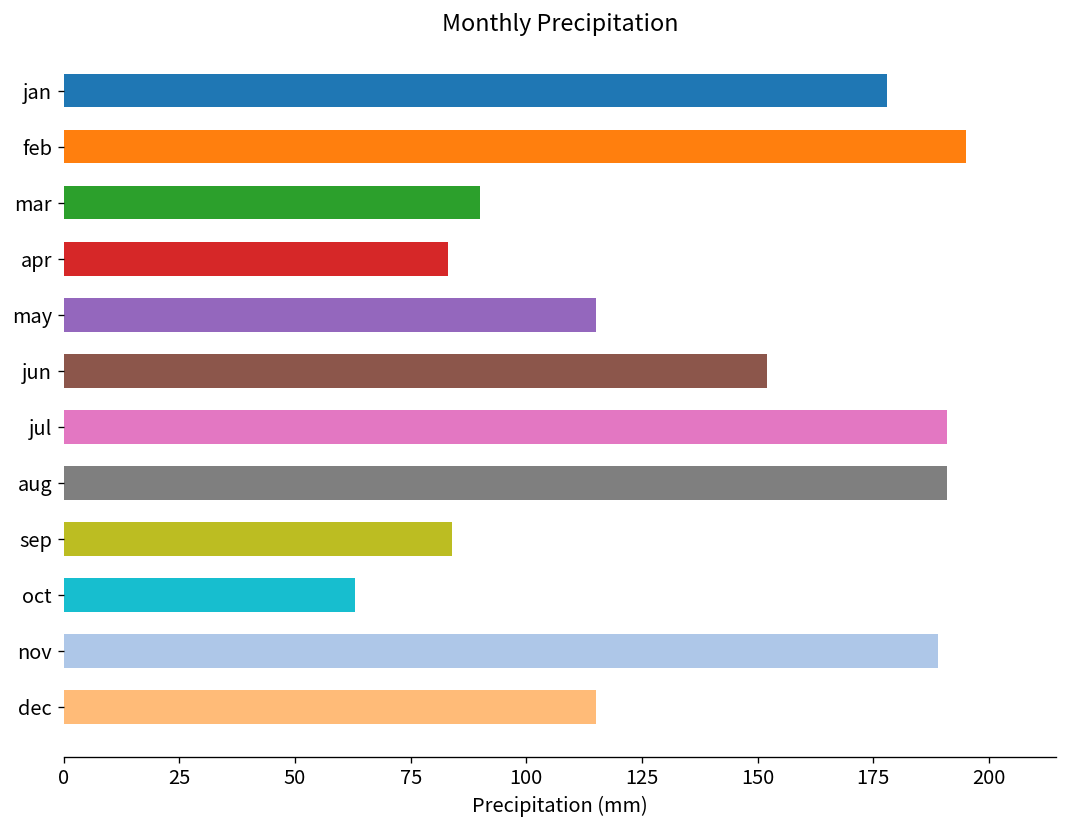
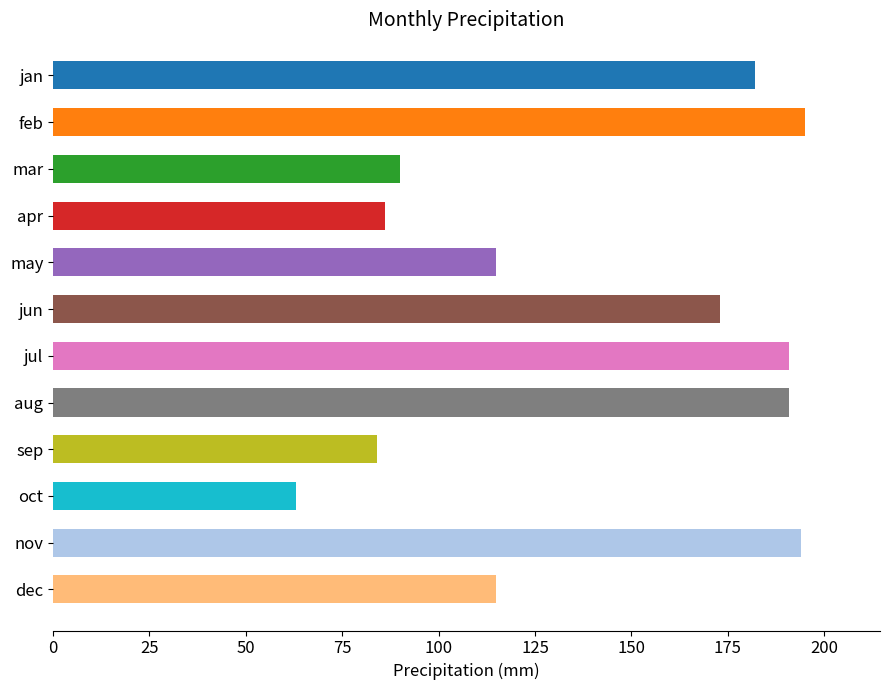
  {
-   "jan": 178,
+   "jan": 182,
    "feb": 195,
    "mar": 90,
-   "apr": 83,
+   "apr": 86,
    "may": 115,
-   "jun": 152,
+   "jun": 173,
    "jul": 191,
    "aug": 191,
    "sep": 84,
    "oct": 63,
-   "nov": 189,
+   "nov": 194,
    "dec": 115
  }
